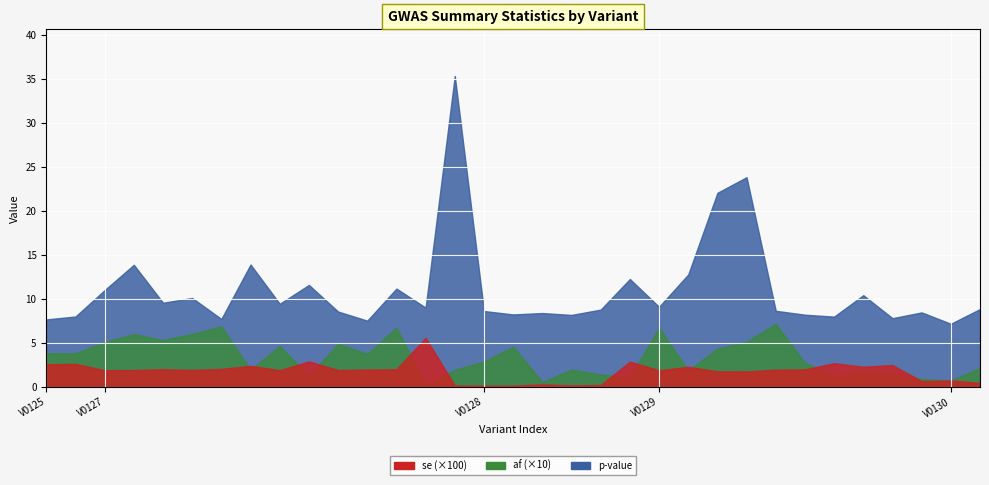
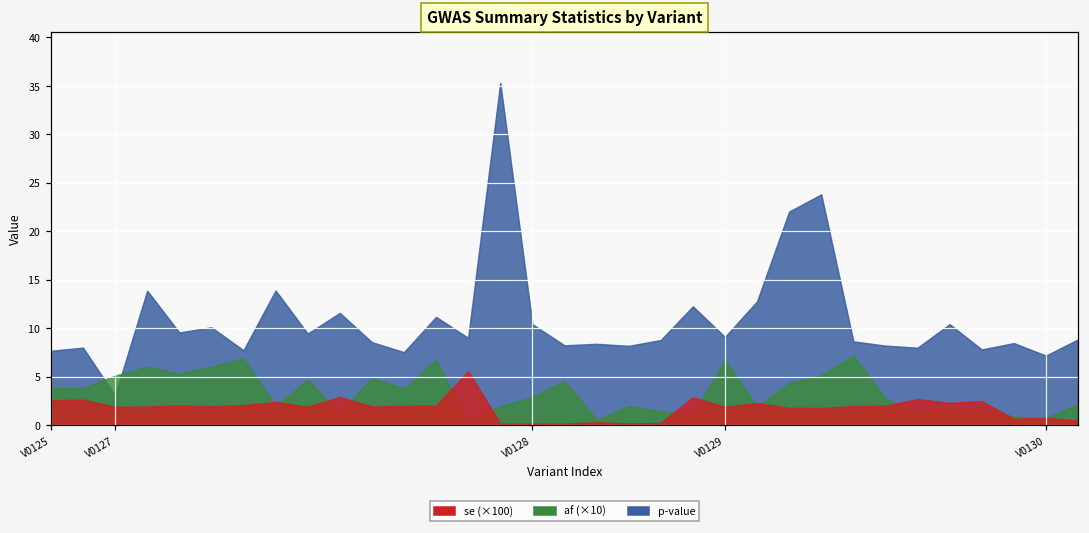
  {
    "p-value": {
      "V0125": 8,
-     "V0127": 11,
-     "V0128": 9,
+     "V0127": 3,
+     "V0128": 10,
      "V0129": 9,
      "V0130": 7
    },
    "af (×10)": {
      "V0125": 4,
      "V0127": 5,
      "V0128": 3,
      "V0129": 7
    },
    "se (×100)": {
      "V0125": 3,
      "V0127": 2,
      "V0129": 2
    }
  }
